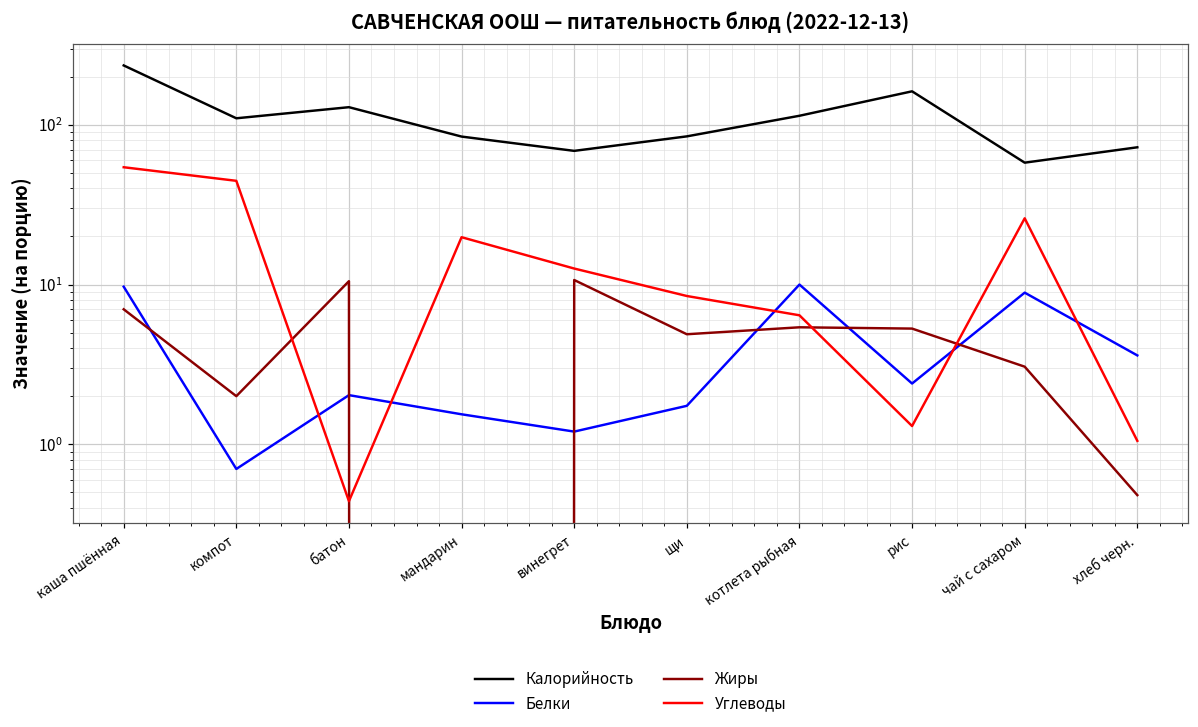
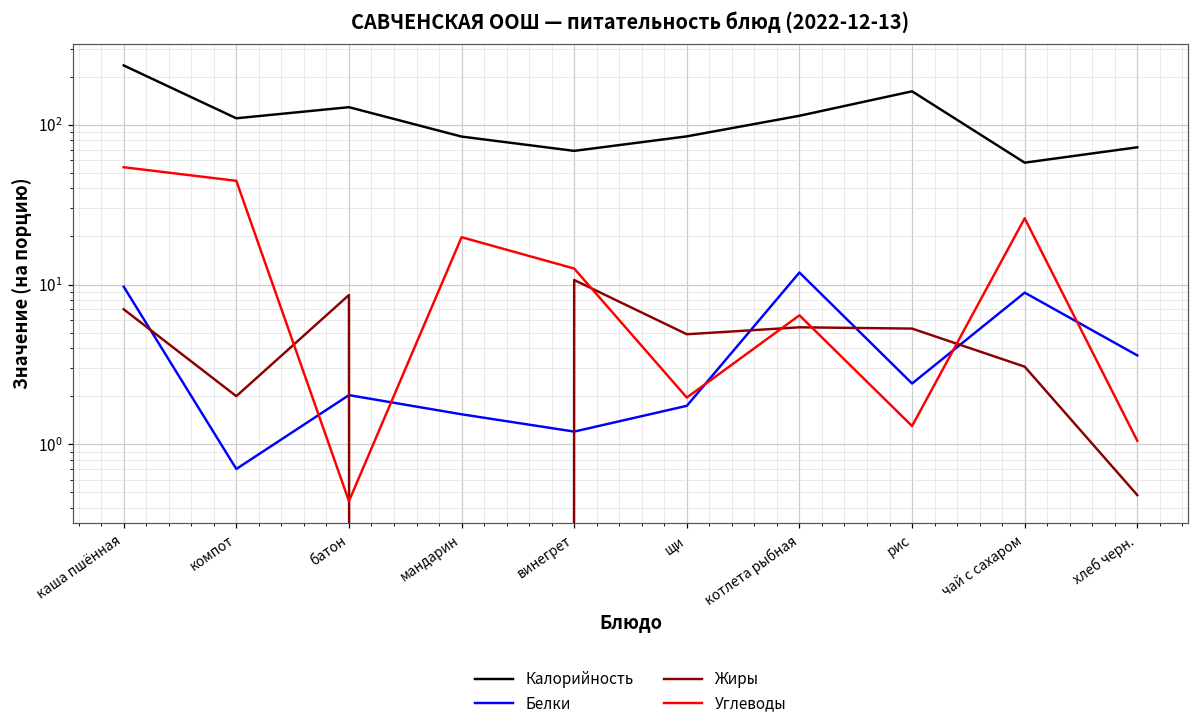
  {
    "Калорийность": {
      "каша пшённая": 240,
      "компот": 110,
      "батон": 130,
      "мандарин": 80,
      "винегрет": 70,
      "щи": 80,
      "котлета рыбная": 110,
      "рис": 160,
      "чай с сахаром": 58,
      "хлеб черн.": 70
    },
    "Белки": {
      "каша пшённая": 10,
      "компот": 0.7,
      "батон": 2,
      "мандарин": 1.5,
      "винегрет": 1.2,
      "щи": 1.7,
-     "котлета рыбная": 10,
+     "котлета рыбная": 12,
      "рис": 2.4,
      "чай с сахаром": 9,
      "хлеб черн.": 3.6
    },
    "Жиры": {
      "каша пшённая": 7,
      "компот": 2,
-     "батон": 11,
+     "батон": 9,
      "винегрет": 11,
      "щи": 5,
      "котлета рыбная": 5.4,
      "рис": 5.3,
      "чай с сахаром": 3,
      "хлеб черн.": 0.48
    },
    "Углеводы": {
      "каша пшённая": 54,
      "компот": 45,
      "батон": 0.44,
      "мандарин": 20,
      "винегрет": 13,
-     "щи": 8,
+     "щи": 2.0,
      "котлета рыбная": 6,
      "рис": 1.3,
      "чай с сахаром": 26,
      "хлеб черн.": 1.1
    }
  }
